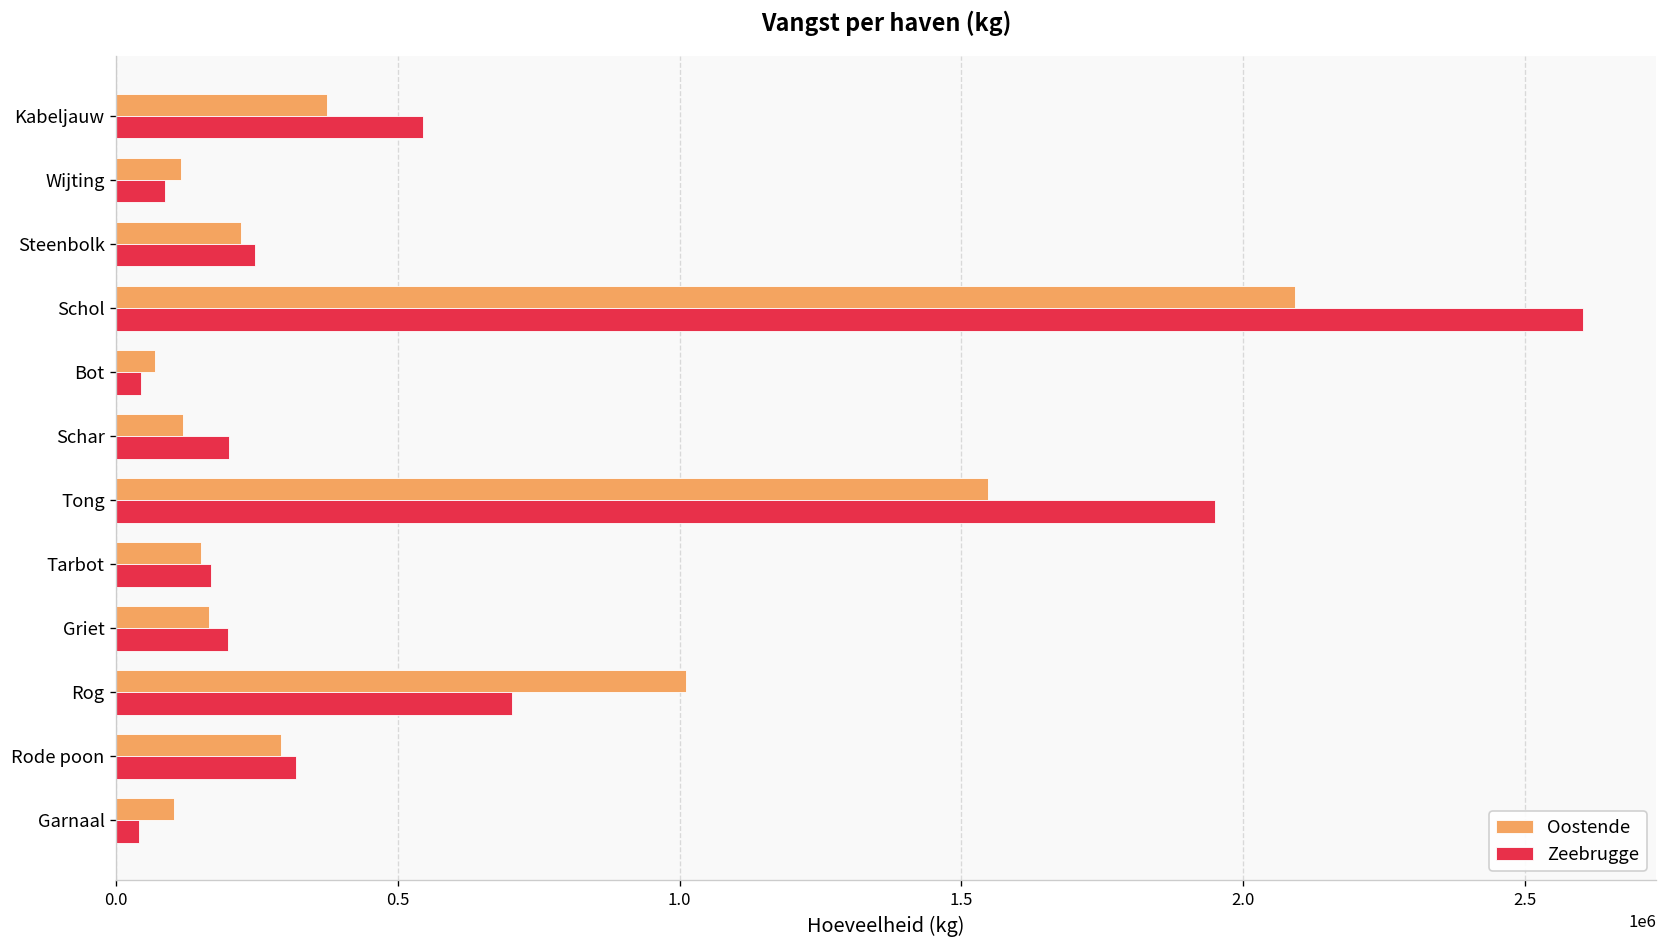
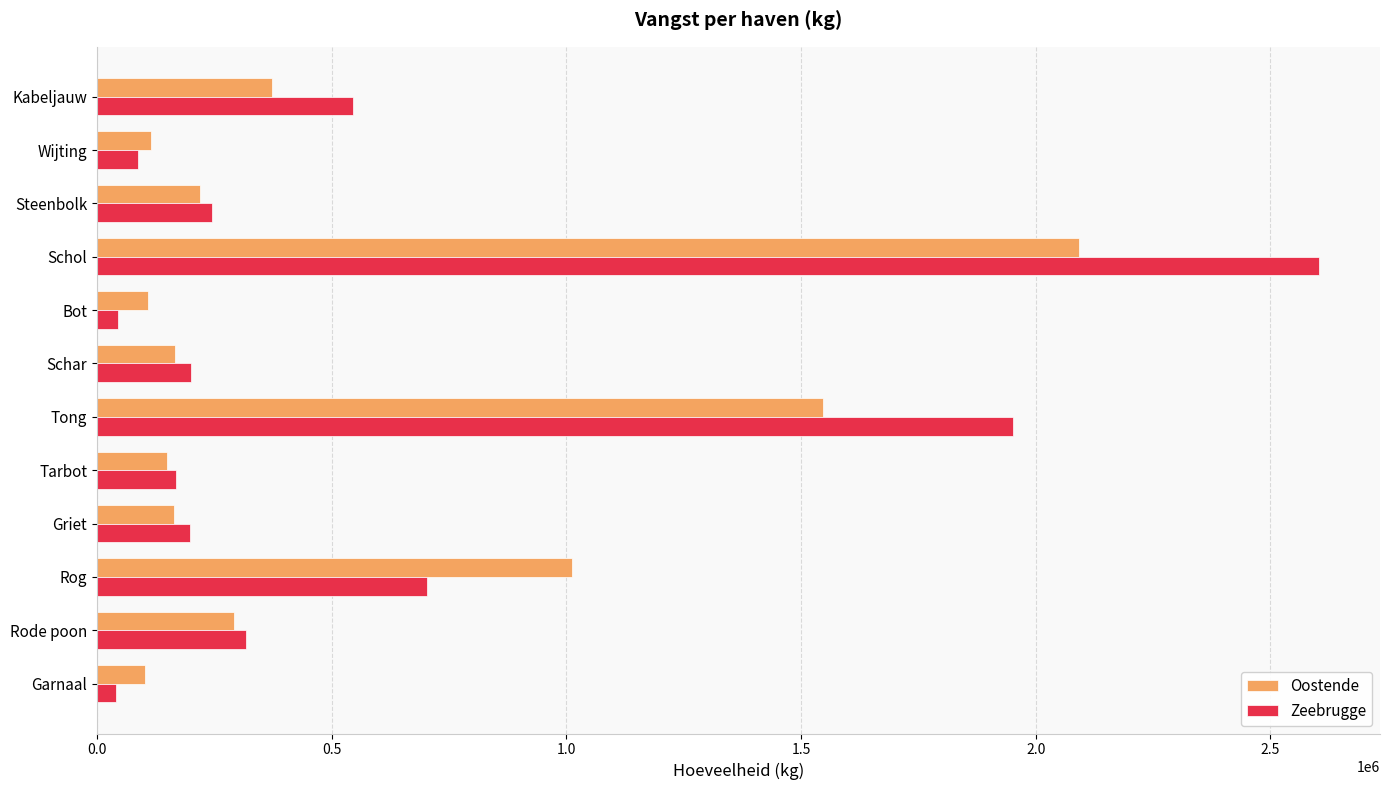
  {
    "Oostende": {
      "Kabeljauw": 370000,
      "Wijting": 110000,
      "Steenbolk": 220000,
      "Schol": 2090000,
-     "Bot": 70000,
-     "Schar": 120000,
+     "Bot": 110000,
+     "Schar": 170000,
      "Tong": 1550000,
      "Tarbot": 150000,
      "Griet": 160000,
      "Rog": 1010000,
      "Rode poon": 290000,
      "Garnaal": 100000
    },
    "Zeebrugge": {
      "Kabeljauw": 550000,
      "Wijting": 90000,
      "Steenbolk": 250000,
      "Schol": 2600000,
      "Bot": 40000,
      "Schar": 200000,
      "Tong": 1950000,
      "Tarbot": 170000,
      "Griet": 200000,
      "Rog": 700000,
      "Rode poon": 320000,
      "Garnaal": 40000
    }
  }
